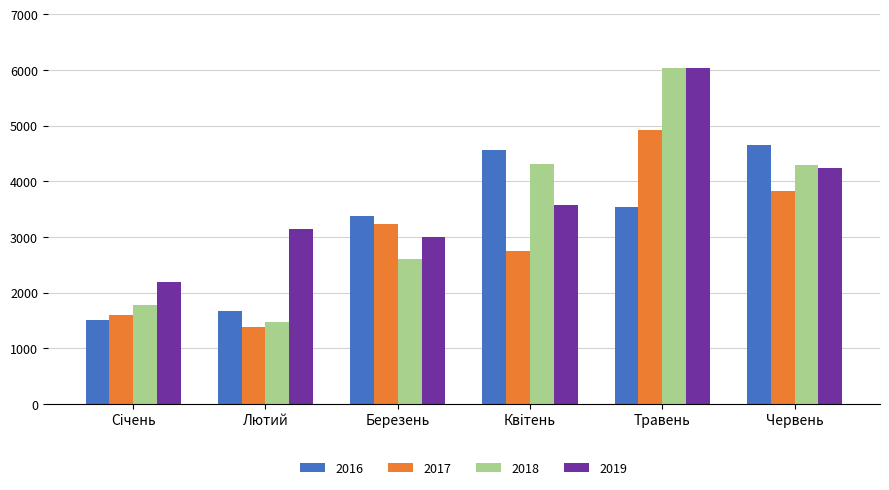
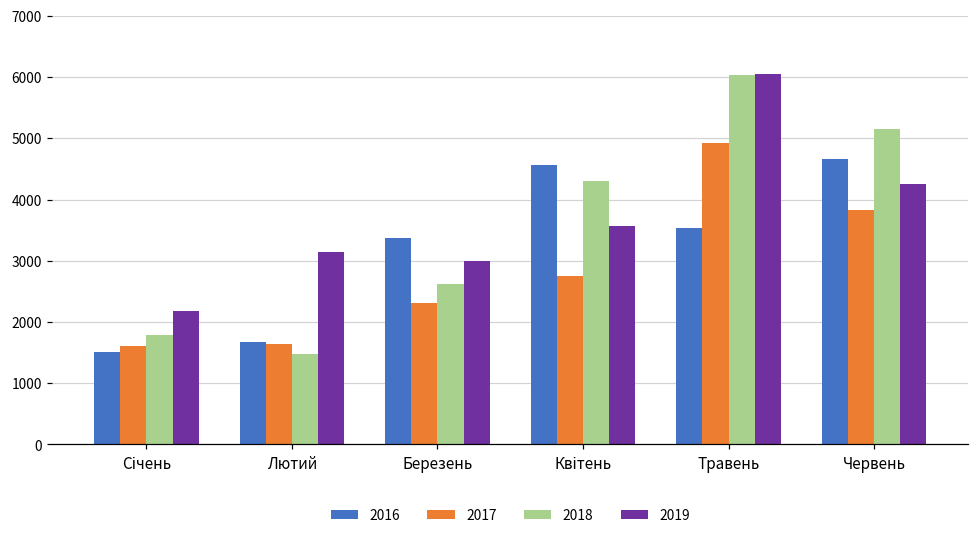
  {
    "2016": {
      "Січень": 1500,
      "Лютий": 1700,
      "Березень": 3400,
      "Квітень": 4600,
      "Травень": 3500,
      "Червень": 4700
    },
    "2017": {
      "Січень": 1600,
-     "Лютий": 1400,
-     "Березень": 3200,
+     "Лютий": 1600,
+     "Березень": 2300,
      "Квітень": 2800,
      "Травень": 4900,
      "Червень": 3800
    },
    "2018": {
      "Січень": 1800,
      "Лютий": 1500,
      "Березень": 2600,
      "Квітень": 4300,
      "Травень": 6000,
-     "Червень": 4300
+     "Червень": 5100
    },
    "2019": {
      "Січень": 2200,
      "Лютий": 3100,
      "Березень": 3000,
      "Квітень": 3600,
      "Травень": 6000,
      "Червень": 4200
    }
  }
